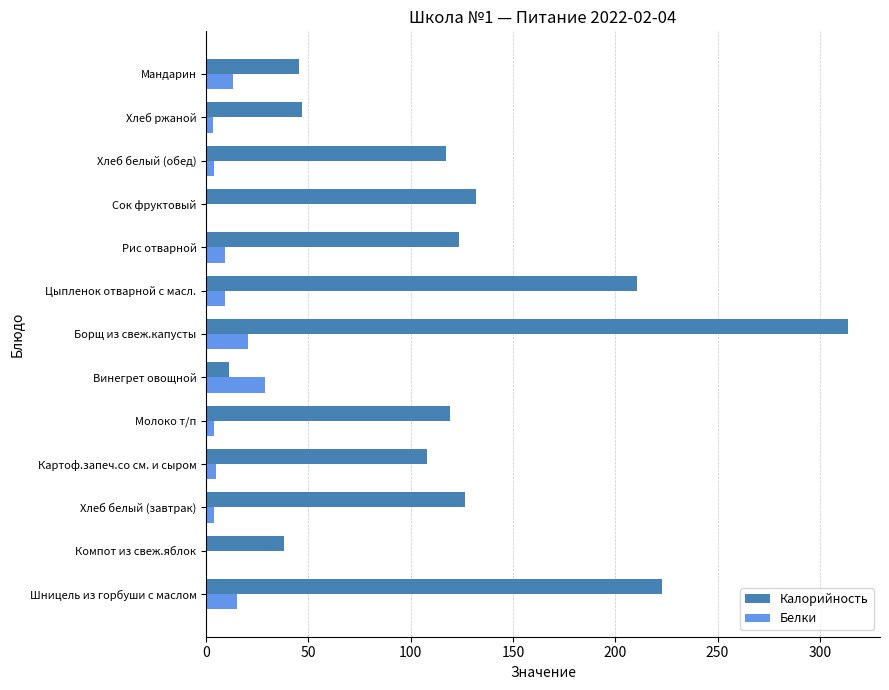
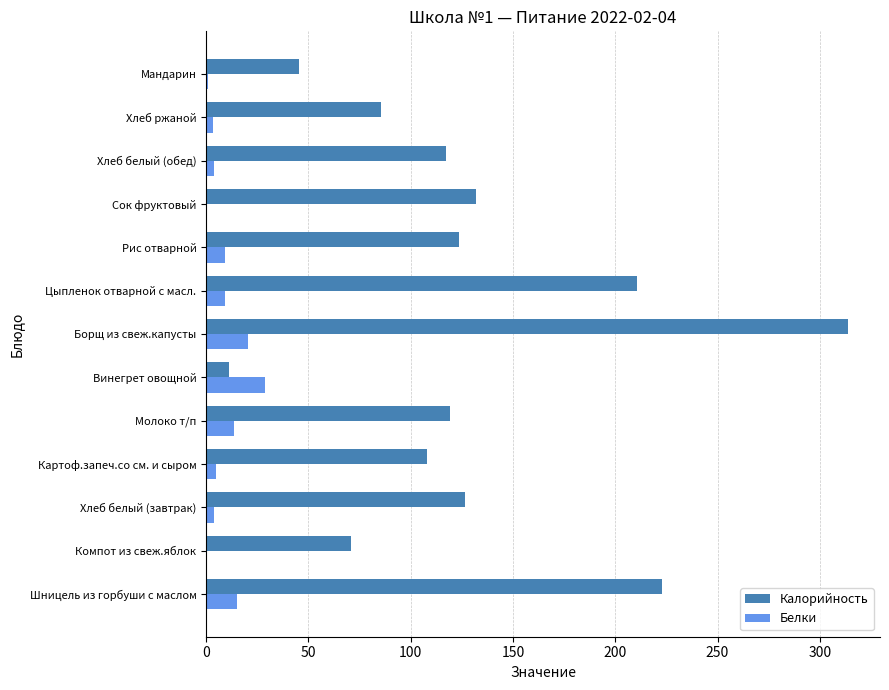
  {
    "Калорийность": {
      "Мандарин": 46,
-     "Хлеб ржаной": 47,
+     "Хлеб ржаной": 85,
      "Хлеб белый (обед)": 117,
      "Сок фруктовый": 132,
      "Рис отварной": 123,
      "Цыпленок отварной с масл.": 211,
      "Борщ из свеж.капусты": 314,
      "Винегрет овощной": 11,
      "Молоко т/п": 119,
      "Картоф.запеч.со см. и сыром": 108,
      "Хлеб белый (завтрак)": 127,
-     "Компот из свеж.яблок": 38,
+     "Компот из свеж.яблок": 71,
      "Шницель из горбуши с маслом": 223
    },
    "Белки": {
-     "Мандарин": 13,
+     "Мандарин": 1,
      "Хлеб ржаной": 3,
      "Хлеб белый (обед)": 4,
      "Рис отварной": 9,
      "Цыпленок отварной с масл.": 9,
      "Борщ из свеж.капусты": 20,
      "Винегрет овощной": 29,
-     "Молоко т/п": 4,
+     "Молоко т/п": 14,
      "Картоф.запеч.со см. и сыром": 5,
      "Хлеб белый (завтрак)": 4,
      "Компот из свеж.яблок": 0,
      "Шницель из горбуши с маслом": 15
    }
  }
